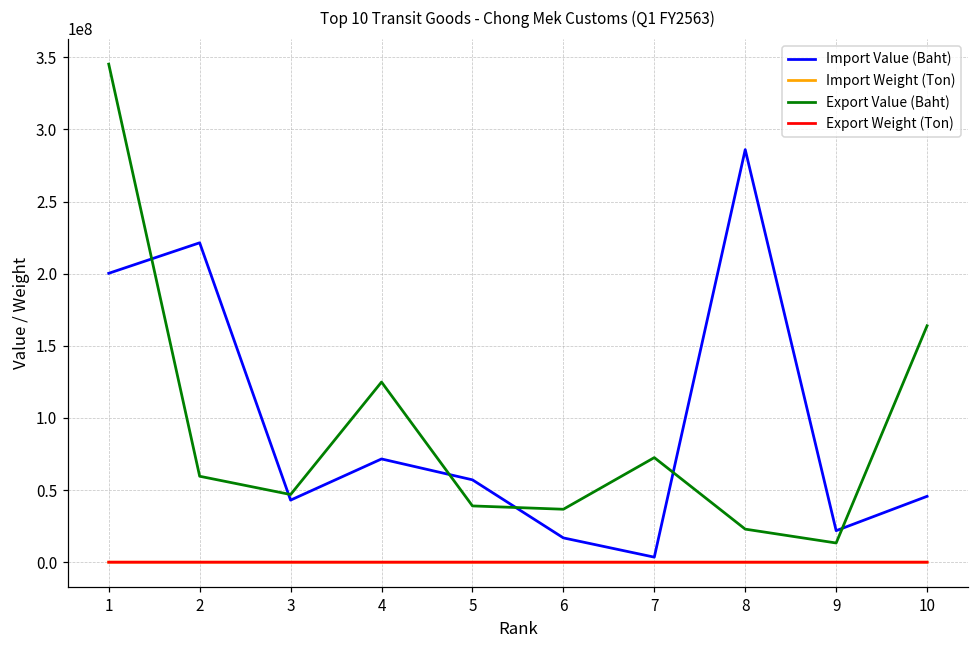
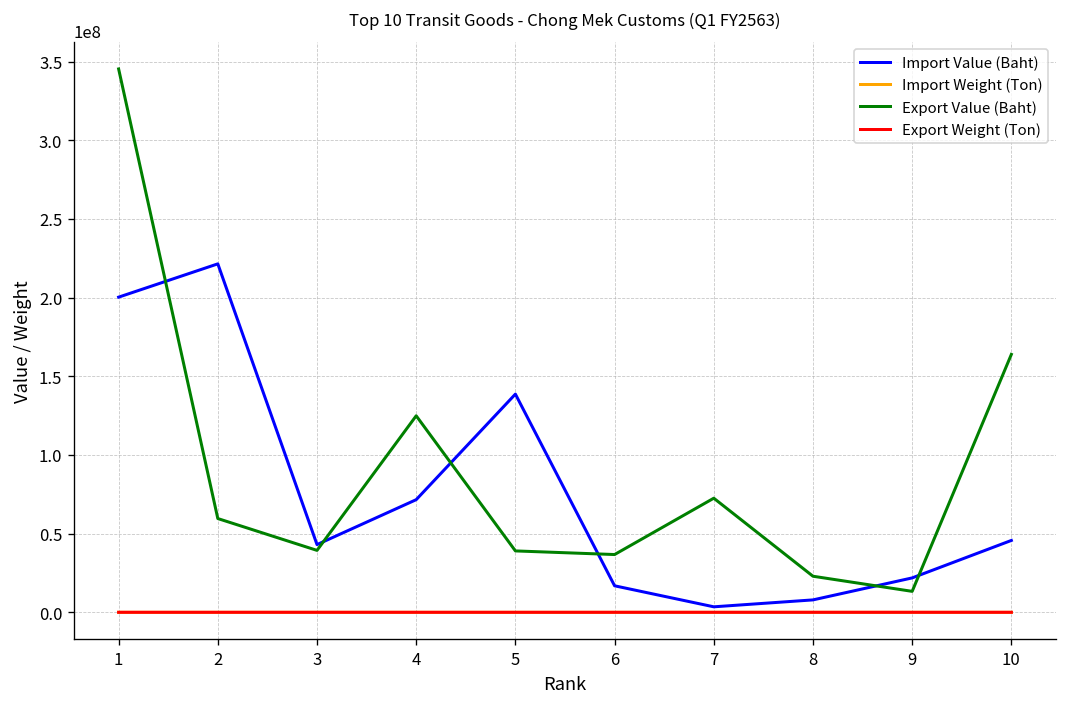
  {
    "Import Value (Baht)": {
      "1": 200000000,
      "2": 221000000,
      "3": 43000000,
      "4": 72000000,
-     "5": 57000000,
+     "5": 139000000,
      "6": 17000000,
      "7": 3000000,
-     "8": 286000000,
+     "8": 8000000,
      "9": 22000000,
      "10": 46000000
    },
    "Export Weight (Ton)": {
      "1": 0,
      "2": 0,
      "3": 0,
      "4": 0,
      "5": 0,
      "6": 0,
      "7": 0,
      "8": 0,
      "9": 0,
      "10": 0
    },
    "Export Value (Baht)": {
      "1": 345000000,
      "2": 60000000,
-     "3": 47000000,
+     "3": 39000000,
      "4": 125000000,
      "5": 39000000,
      "6": 37000000,
      "7": 73000000,
      "8": 23000000,
      "9": 13000000,
      "10": 164000000
    }
  }
